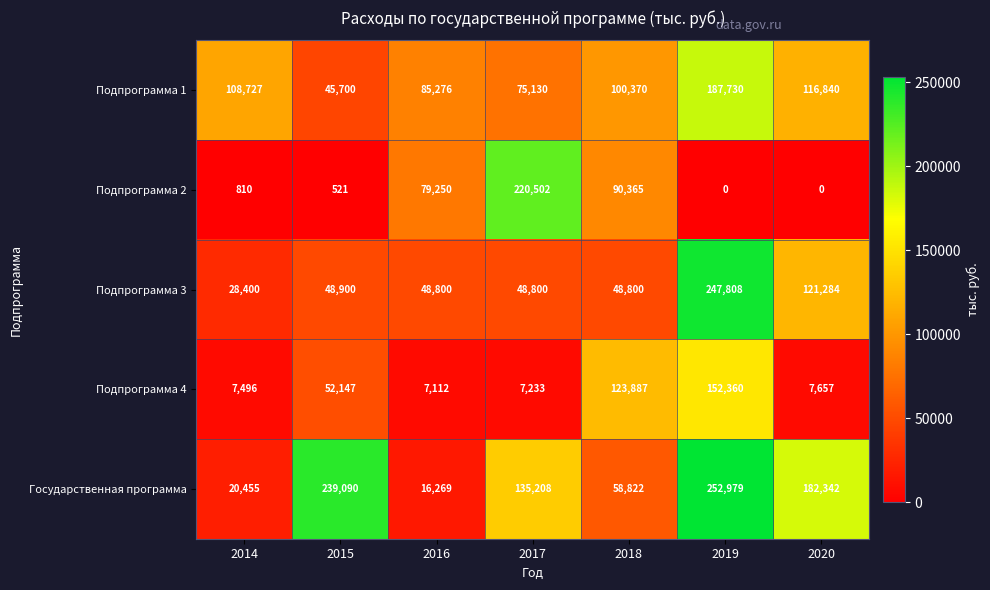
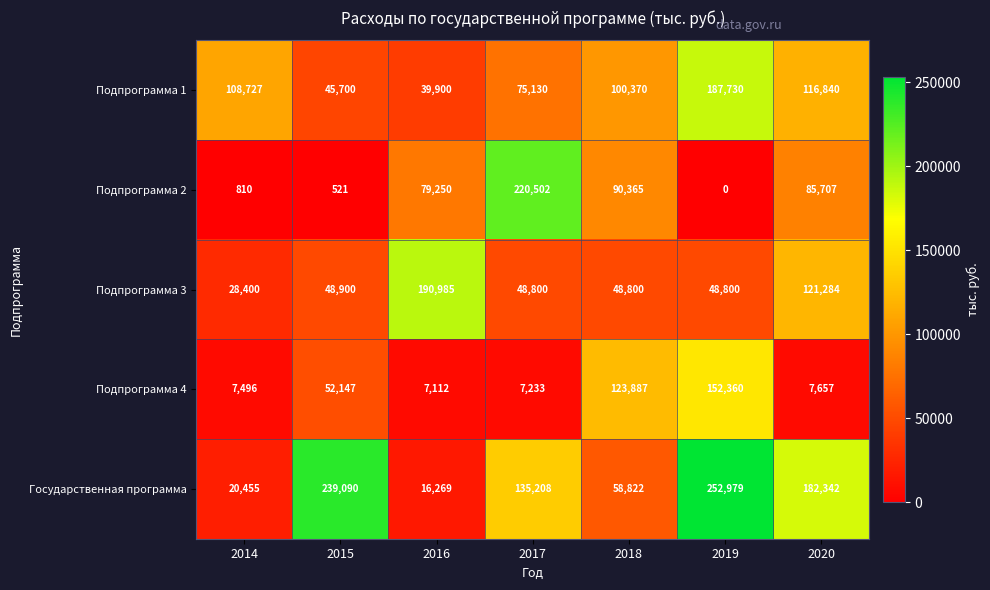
  {
    "Подпрограмма 1": {
      "2014": "108,727",
      "2015": "45,700",
-     "2016": "85,276",
+     "2016": "39,900",
      "2017": "75,130",
      "2018": "100,370",
      "2019": "187,730",
      "2020": "116,840"
    },
    "Подпрограмма 2": {
      "2014": "810",
      "2015": "521",
      "2016": "79,250",
      "2017": "220,502",
      "2018": "90,365",
      "2019": "0",
-     "2020": "0"
+     "2020": "85,707"
    },
    "Подпрограмма 3": {
      "2014": "28,400",
      "2015": "48,900",
-     "2016": "48,800",
+     "2016": "190,985",
      "2017": "48,800",
      "2018": "48,800",
-     "2019": "247,808",
+     "2019": "48,800",
      "2020": "121,284"
    },
    "Подпрограмма 4": {
      "2014": "7,496",
      "2015": "52,147",
      "2016": "7,112",
      "2017": "7,233",
      "2018": "123,887",
      "2019": "152,360",
      "2020": "7,657"
    },
    "Государственная программа": {
      "2014": "20,455",
      "2015": "239,090",
      "2016": "16,269",
      "2017": "135,208",
      "2018": "58,822",
      "2019": "252,979",
      "2020": "182,342"
    }
  }
